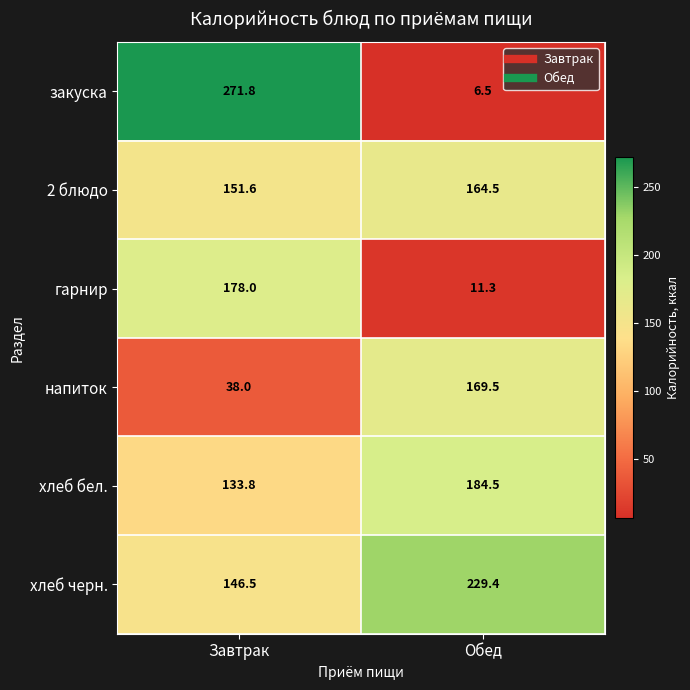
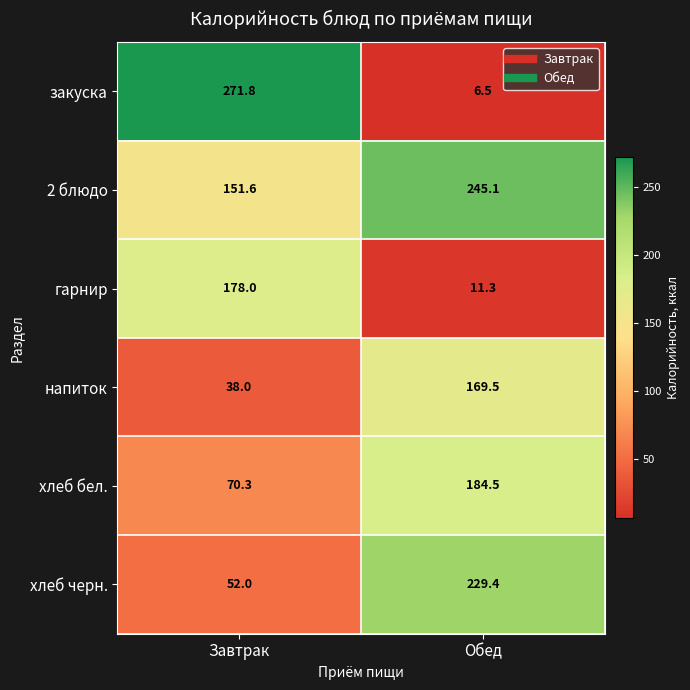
  {
    "закуска": {
      "Завтрак": 271.8,
      "Обед": 6.5
    },
    "2 блюдо": {
      "Завтрак": 151.6,
-     "Обед": 164.5
+     "Обед": 245.1
    },
    "гарнир": {
      "Завтрак": 178.0,
      "Обед": 11.3
    },
    "напиток": {
      "Завтрак": 38.0,
      "Обед": 169.5
    },
    "хлеб бел.": {
-     "Завтрак": 133.8,
+     "Завтрак": 70.3,
      "Обед": 184.5
    },
    "хлеб черн.": {
-     "Завтрак": 146.5,
+     "Завтрак": 52.0,
      "Обед": 229.4
    }
  }
